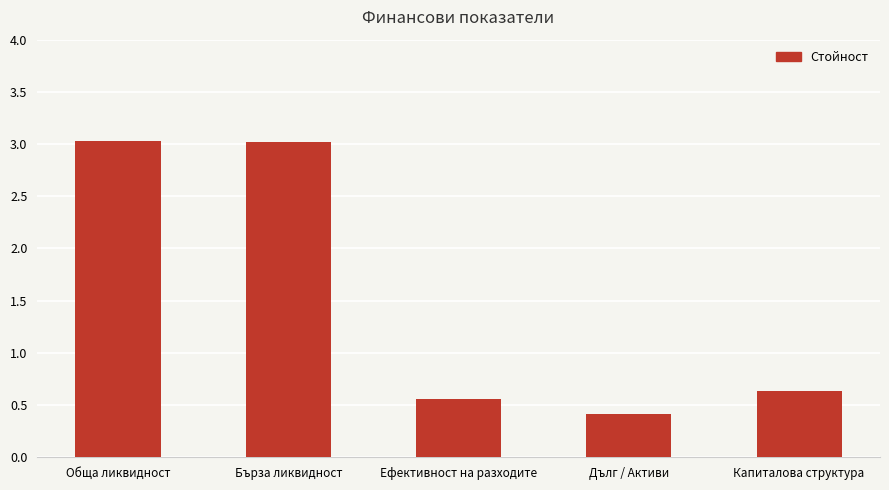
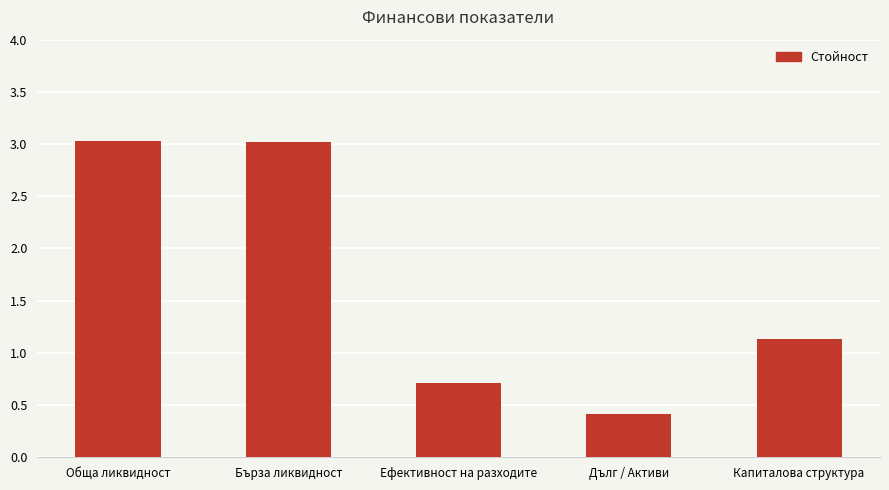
  {
    "Обща ликвидност": 3.03,
    "Бърза ликвидност": 3.02,
-   "Ефективност на разходите": 0.56,
+   "Ефективност на разходите": 0.71,
    "Дълг / Активи": 0.42,
-   "Капиталова структура": 0.63
+   "Капиталова структура": 1.13
  }
